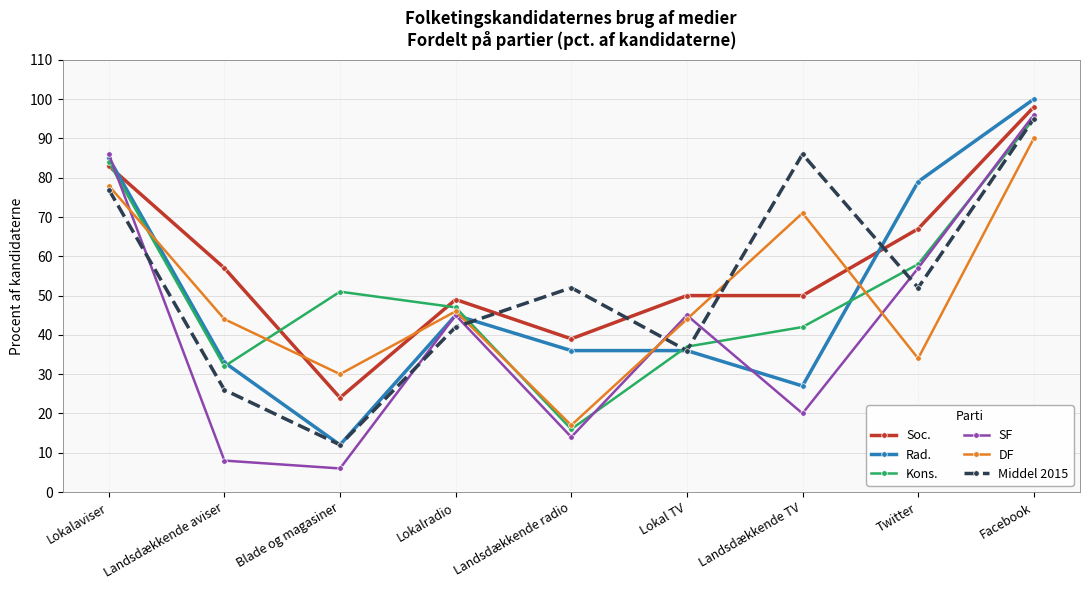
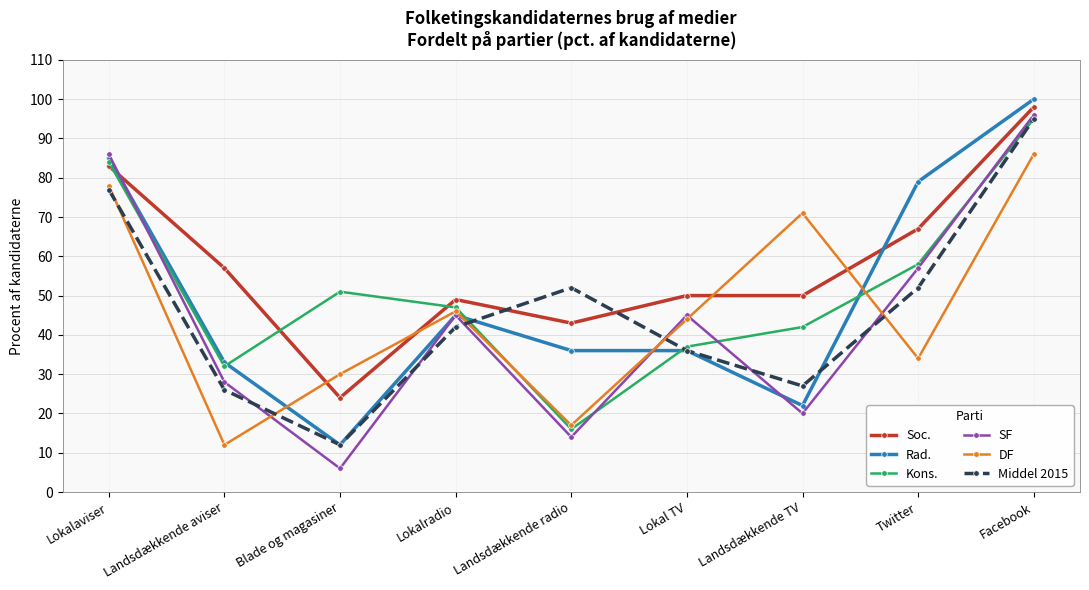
  {
    "Soc.": {
      "Lokalaviser": 83,
      "Landsdækkende aviser": 57,
      "Blade og magasiner": 24,
      "Lokalradio": 49,
-     "Landsdækkende radio": 39,
+     "Landsdækkende radio": 43,
      "Lokal TV": 50,
      "Landsdækkende TV": 50,
      "Twitter": 67,
      "Facebook": 98
    },
    "Rad.": {
      "Lokalaviser": 85,
      "Landsdækkende aviser": 33,
      "Landsdækkende radio": 36,
-     "Landsdækkende TV": 27,
+     "Landsdækkende TV": 22,
      "Twitter": 79,
      "Facebook": 100
    },
    "Kons.": {
      "Lokalaviser": 84,
      "Landsdækkende aviser": 32,
      "Blade og magasiner": 51,
      "Lokalradio": 47,
      "Landsdækkende radio": 16,
      "Lokal TV": 37,
      "Landsdækkende TV": 42,
      "Twitter": 58
    },
    "SF": {
      "Lokalaviser": 86,
-     "Landsdækkende aviser": 8,
+     "Landsdækkende aviser": 28,
      "Blade og magasiner": 6,
      "Landsdækkende radio": 14,
      "Lokal TV": 45,
      "Landsdækkende TV": 20,
      "Twitter": 57,
      "Facebook": 96
    },
    "DF": {
      "Lokalaviser": 78,
-     "Landsdækkende aviser": 44,
+     "Landsdækkende aviser": 12,
      "Blade og magasiner": 30,
      "Lokalradio": 46,
      "Landsdækkende radio": 17,
      "Lokal TV": 44,
      "Landsdækkende TV": 71,
      "Twitter": 34,
-     "Facebook": 90
+     "Facebook": 86
    },
    "Middel 2015": {
      "Lokalaviser": 77,
      "Landsdækkende aviser": 26,
      "Lokalradio": 42,
      "Landsdækkende radio": 52,
-     "Landsdækkende TV": 86,
+     "Landsdækkende TV": 27,
      "Twitter": 52
    }
  }
